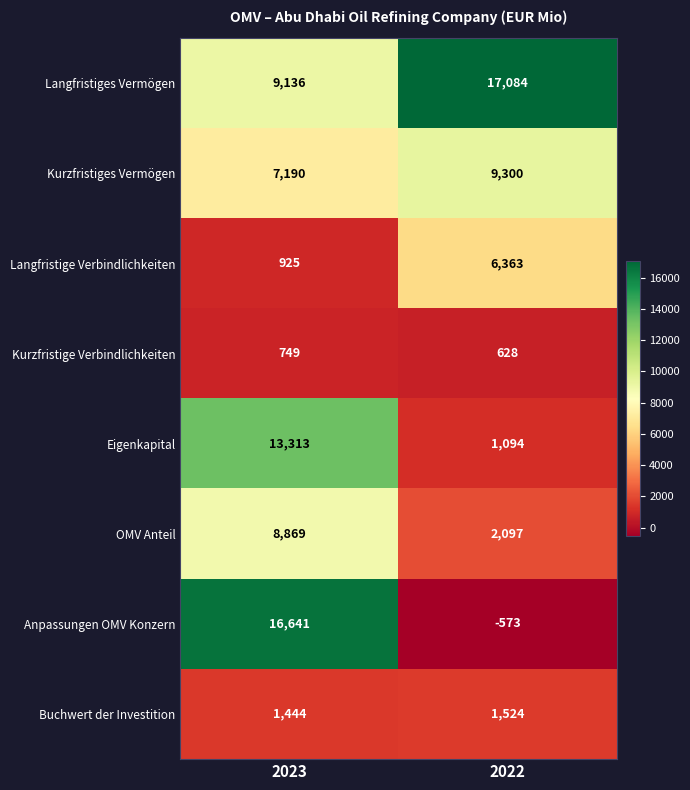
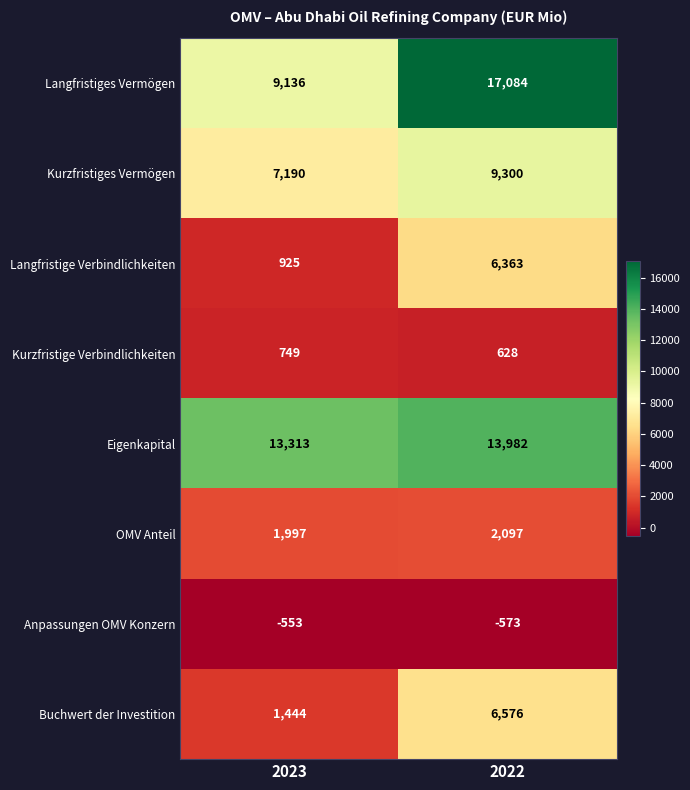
  {
    "Langfristiges Vermögen": {
      "2023": "9,136",
      "2022": "17,084"
    },
    "Kurzfristiges Vermögen": {
      "2023": "7,190",
      "2022": "9,300"
    },
    "Langfristige Verbindlichkeiten": {
      "2023": "925",
      "2022": "6,363"
    },
    "Kurzfristige Verbindlichkeiten": {
      "2023": "749",
      "2022": "628"
    },
    "Eigenkapital": {
      "2023": "13,313",
-     "2022": "1,094"
+     "2022": "13,982"
    },
    "OMV Anteil": {
-     "2023": "8,869",
+     "2023": "1,997",
      "2022": "2,097"
    },
    "Anpassungen OMV Konzern": {
-     "2023": "16,641",
+     "2023": "-553",
      "2022": "-573"
    },
    "Buchwert der Investition": {
      "2023": "1,444",
-     "2022": "1,524"
+     "2022": "6,576"
    }
  }
